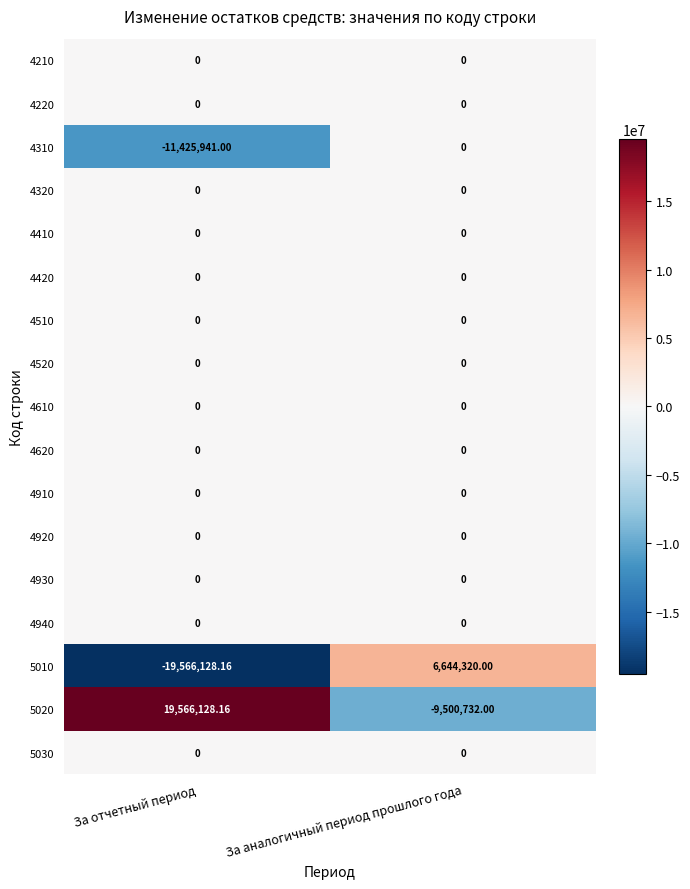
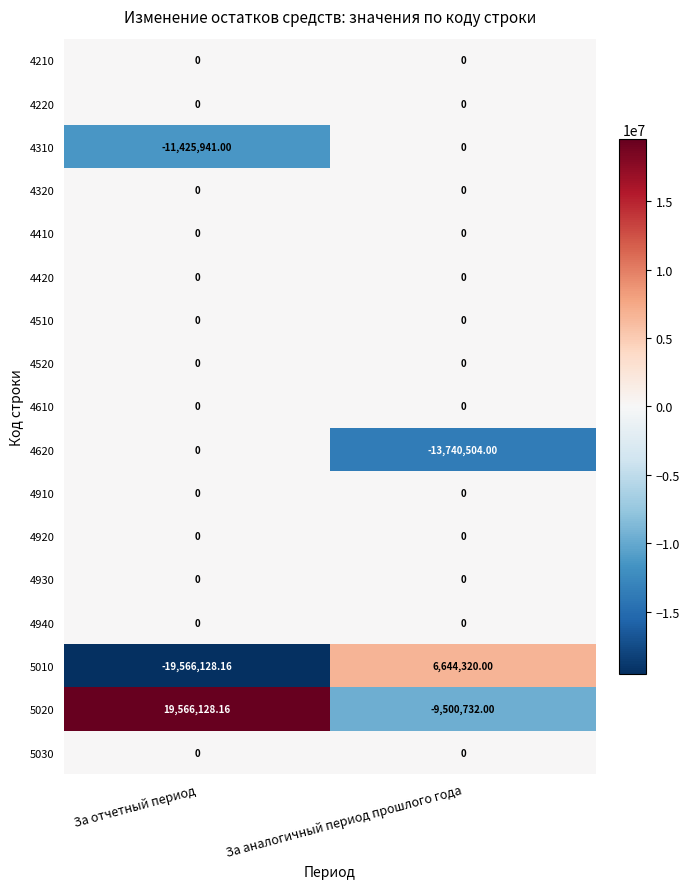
  {
    "4210": {
      "За отчетный период": "0",
      "За аналогичный период прошлого года": "0"
    },
    "4220": {
      "За отчетный период": "0",
      "За аналогичный период прошлого года": "0"
    },
    "4310": {
      "За отчетный период": "-11,425,941.00",
      "За аналогичный период прошлого года": "0"
    },
    "4320": {
      "За отчетный период": "0",
      "За аналогичный период прошлого года": "0"
    },
    "4410": {
      "За отчетный период": "0",
      "За аналогичный период прошлого года": "0"
    },
    "4420": {
      "За отчетный период": "0",
      "За аналогичный период прошлого года": "0"
    },
    "4510": {
      "За отчетный период": "0",
      "За аналогичный период прошлого года": "0"
    },
    "4520": {
      "За отчетный период": "0",
      "За аналогичный период прошлого года": "0"
    },
    "4610": {
      "За отчетный период": "0",
      "За аналогичный период прошлого года": "0"
    },
    "4620": {
      "За отчетный период": "0",
-     "За аналогичный период прошлого года": "0"
+     "За аналогичный период прошлого года": "-13,740,504.00"
    },
    "4910": {
      "За отчетный период": "0",
      "За аналогичный период прошлого года": "0"
    },
    "4920": {
      "За отчетный период": "0",
      "За аналогичный период прошлого года": "0"
    },
    "4930": {
      "За отчетный период": "0",
      "За аналогичный период прошлого года": "0"
    },
    "4940": {
      "За отчетный период": "0",
      "За аналогичный период прошлого года": "0"
    },
    "5010": {
      "За отчетный период": "-19,566,128.16",
      "За аналогичный период прошлого года": "6,644,320.00"
    },
    "5020": {
      "За отчетный период": "19,566,128.16",
      "За аналогичный период прошлого года": "-9,500,732.00"
    },
    "5030": {
      "За отчетный период": "0",
      "За аналогичный период прошлого года": "0"
    }
  }
